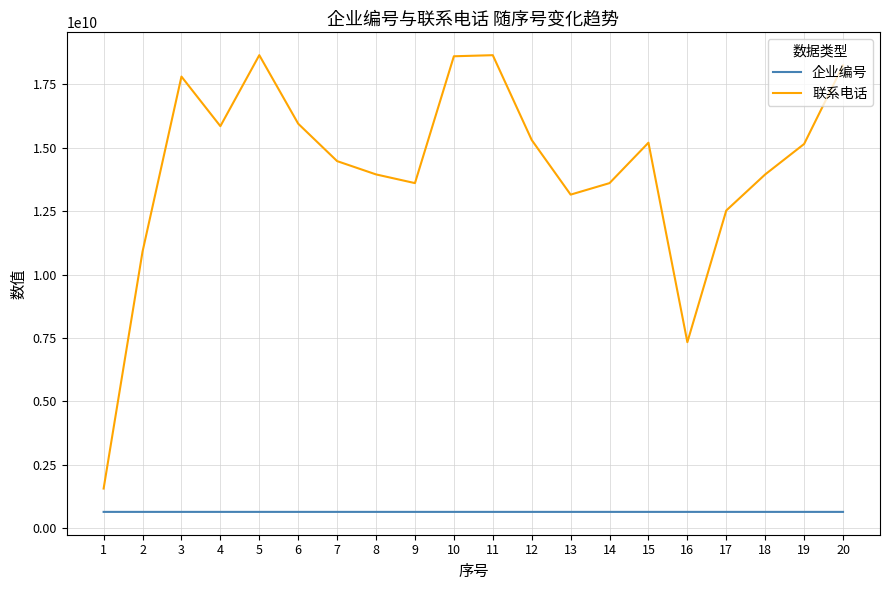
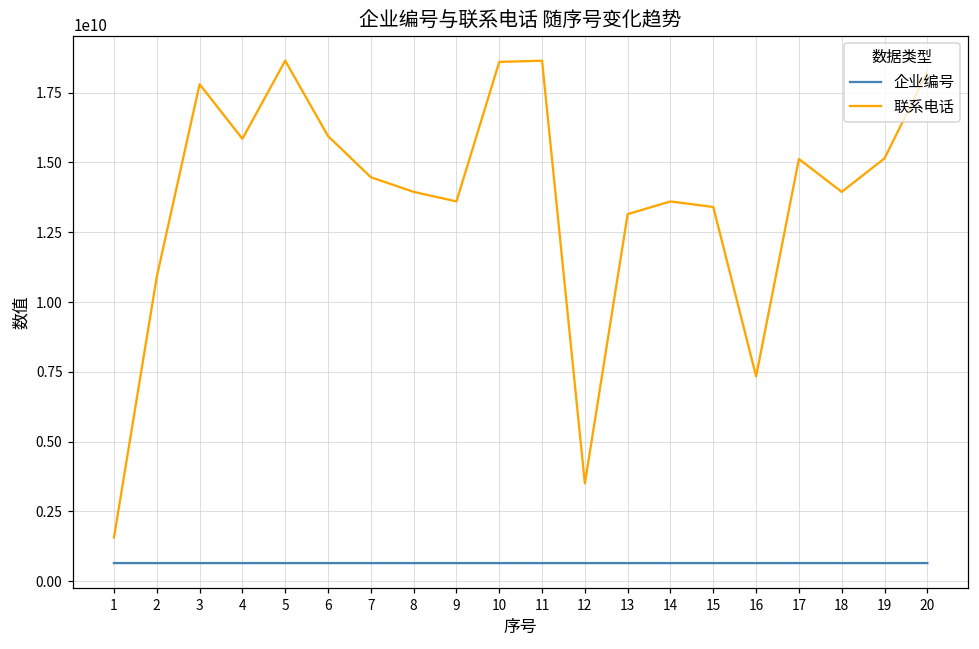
  {
    "企业编号": {
      "1": 600000000,
      "2": 600000000,
      "3": 600000000,
      "4": 600000000,
      "5": 600000000,
      "6": 600000000,
      "7": 600000000,
      "8": 600000000,
      "9": 600000000,
      "10": 600000000,
      "11": 600000000,
      "12": 600000000,
      "13": 600000000,
      "14": 600000000,
      "15": 600000000,
      "16": 600000000,
      "17": 600000000,
      "18": 600000000,
      "19": 600000000,
      "20": 600000000
    },
    "联系电话": {
      "1": 1600000000,
      "2": 10900000000,
      "3": 17800000000,
      "4": 15800000000,
      "5": 18600000000,
      "6": 15900000000,
      "7": 14500000000,
      "8": 13900000000,
      "9": 13600000000,
      "10": 18600000000,
      "11": 18600000000,
-     "12": 15300000000,
+     "12": 3500000000,
      "13": 13200000000,
      "14": 13600000000,
-     "15": 15200000000,
+     "15": 13400000000,
      "16": 7300000000,
-     "17": 12500000000,
+     "17": 15100000000,
      "18": 13900000000,
      "19": 15100000000
    }
  }
